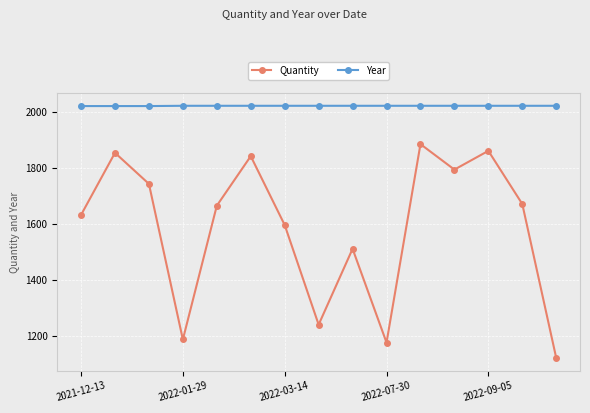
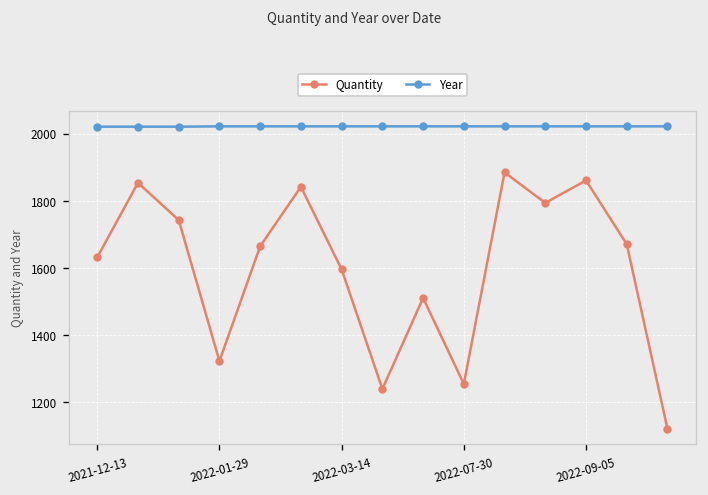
  {
    "Quantity": {
      "2021-12-13": 1630,
-     "2022-01-29": 1190,
+     "2022-01-29": 1320,
      "2022-03-14": 1600,
-     "2022-07-30": 1180,
+     "2022-07-30": 1260,
      "2022-09-05": 1860
    },
    "Year": {
      "2021-12-13": 2020,
      "2022-01-29": 2020,
      "2022-03-14": 2020,
      "2022-07-30": 2020,
      "2022-09-05": 2020
    }
  }
